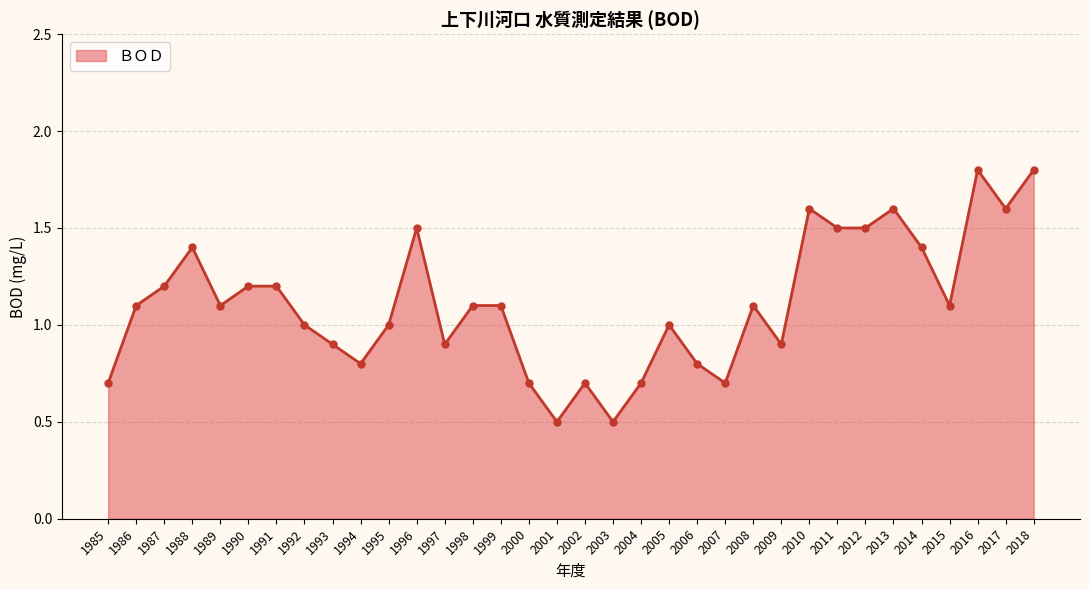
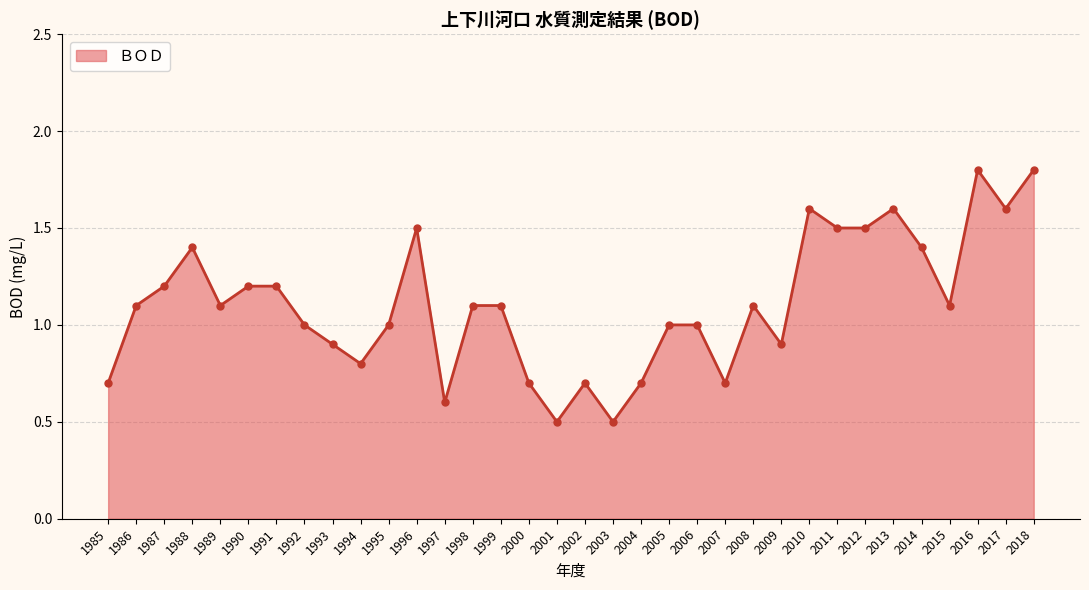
  {
    "1985": 0.7,
    "1986": 1.1,
    "1987": 1.2,
    "1988": 1.4,
    "1989": 1.1,
    "1990": 1.2,
    "1991": 1.2,
    "1992": 1.0,
    "1993": 0.9,
    "1994": 0.8,
    "1995": 1.0,
    "1996": 1.5,
-   "1997": 0.9,
+   "1997": 0.6,
    "1998": 1.1,
    "1999": 1.1,
    "2000": 0.7,
    "2001": 0.5,
    "2002": 0.7,
    "2003": 0.5,
    "2004": 0.7,
    "2005": 1.0,
-   "2006": 0.8,
+   "2006": 1.0,
    "2007": 0.7,
    "2008": 1.1,
    "2009": 0.9,
    "2010": 1.6,
    "2011": 1.5,
    "2012": 1.5,
    "2013": 1.6,
    "2014": 1.4,
    "2015": 1.1,
    "2016": 1.8,
    "2017": 1.6,
    "2018": 1.8
  }
